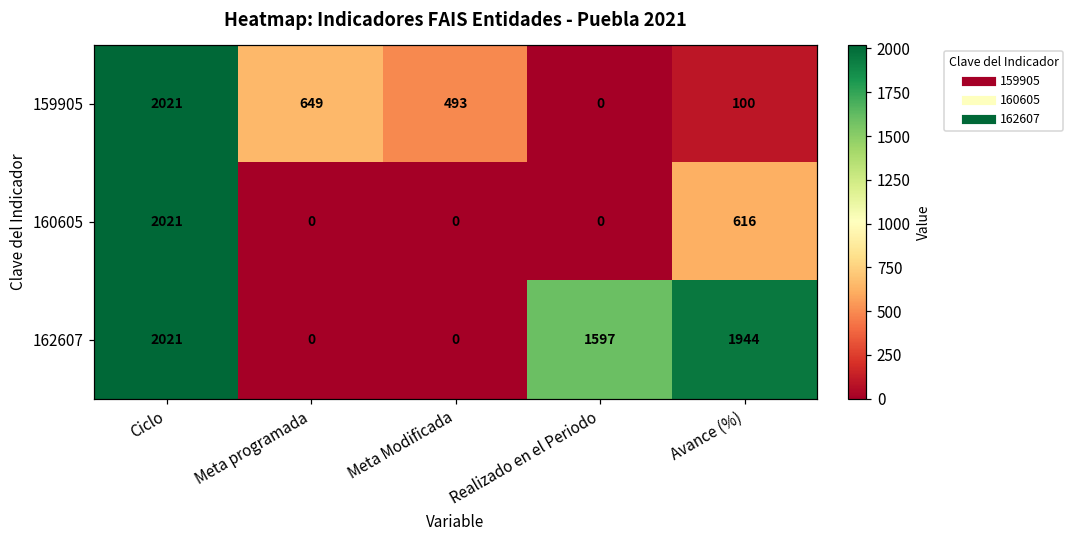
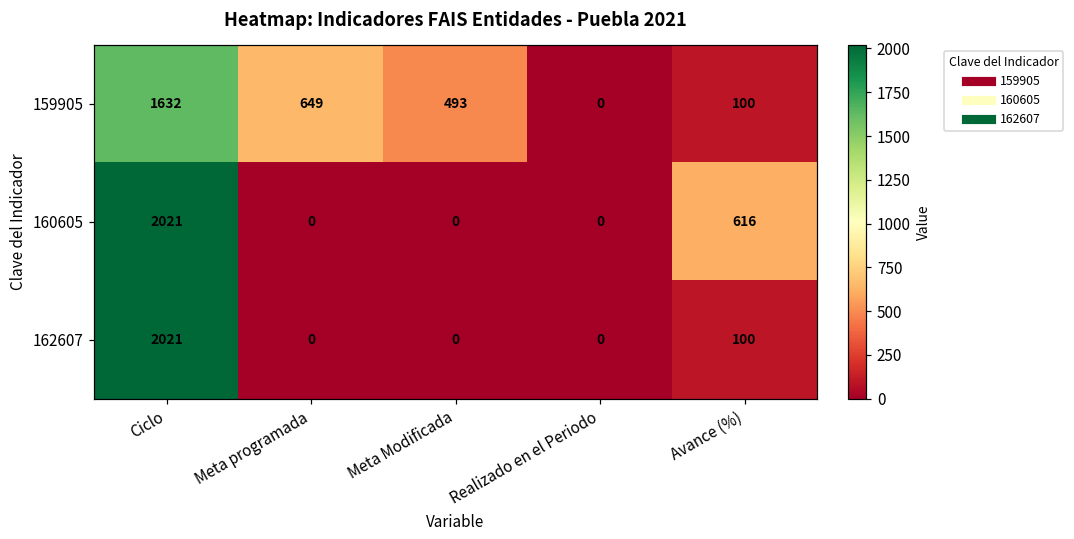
  {
    "159905": {
-     "Ciclo": 2021,
+     "Ciclo": 1632,
      "Meta programada": 649,
      "Meta Modificada": 493,
      "Realizado en el Periodo": 0,
      "Avance (%)": 100
    },
    "160605": {
      "Ciclo": 2021,
      "Meta programada": 0,
      "Meta Modificada": 0,
      "Realizado en el Periodo": 0,
      "Avance (%)": 616
    },
    "162607": {
      "Ciclo": 2021,
      "Meta programada": 0,
      "Meta Modificada": 0,
-     "Realizado en el Periodo": 1597,
-     "Avance (%)": 1944
+     "Realizado en el Periodo": 0,
+     "Avance (%)": 100
    }
  }
